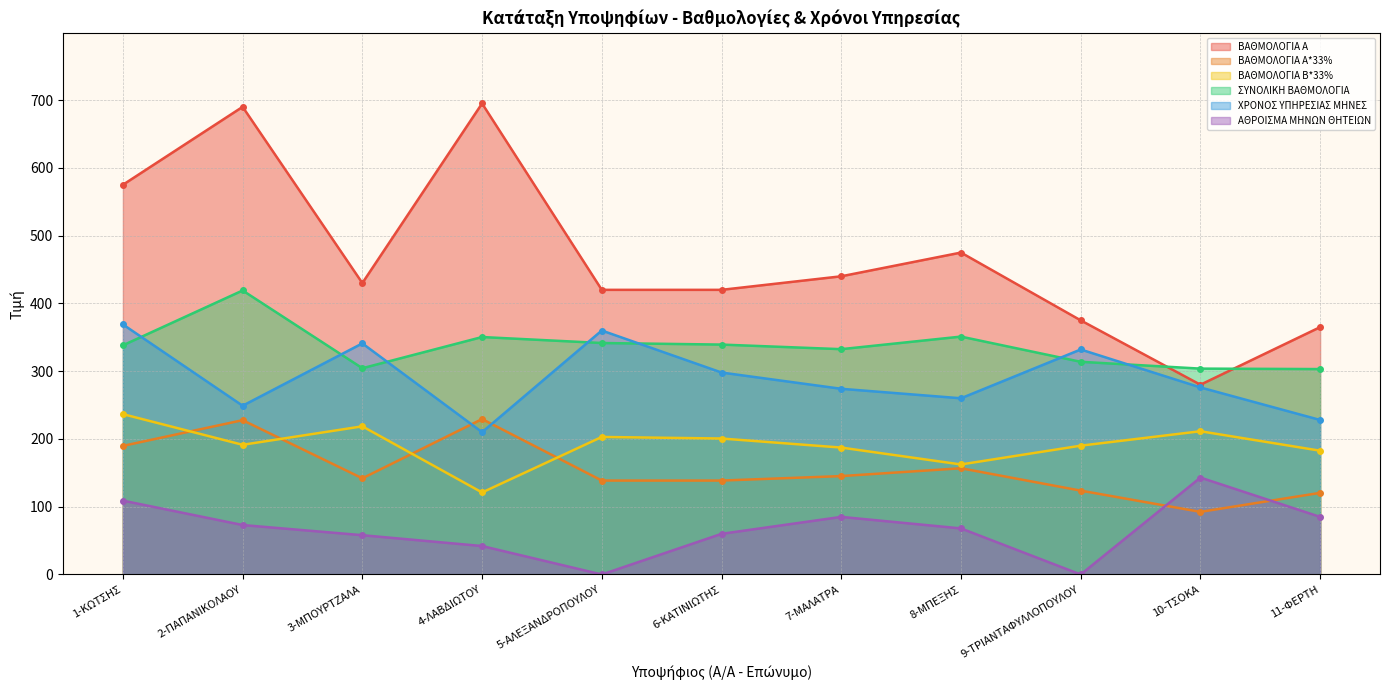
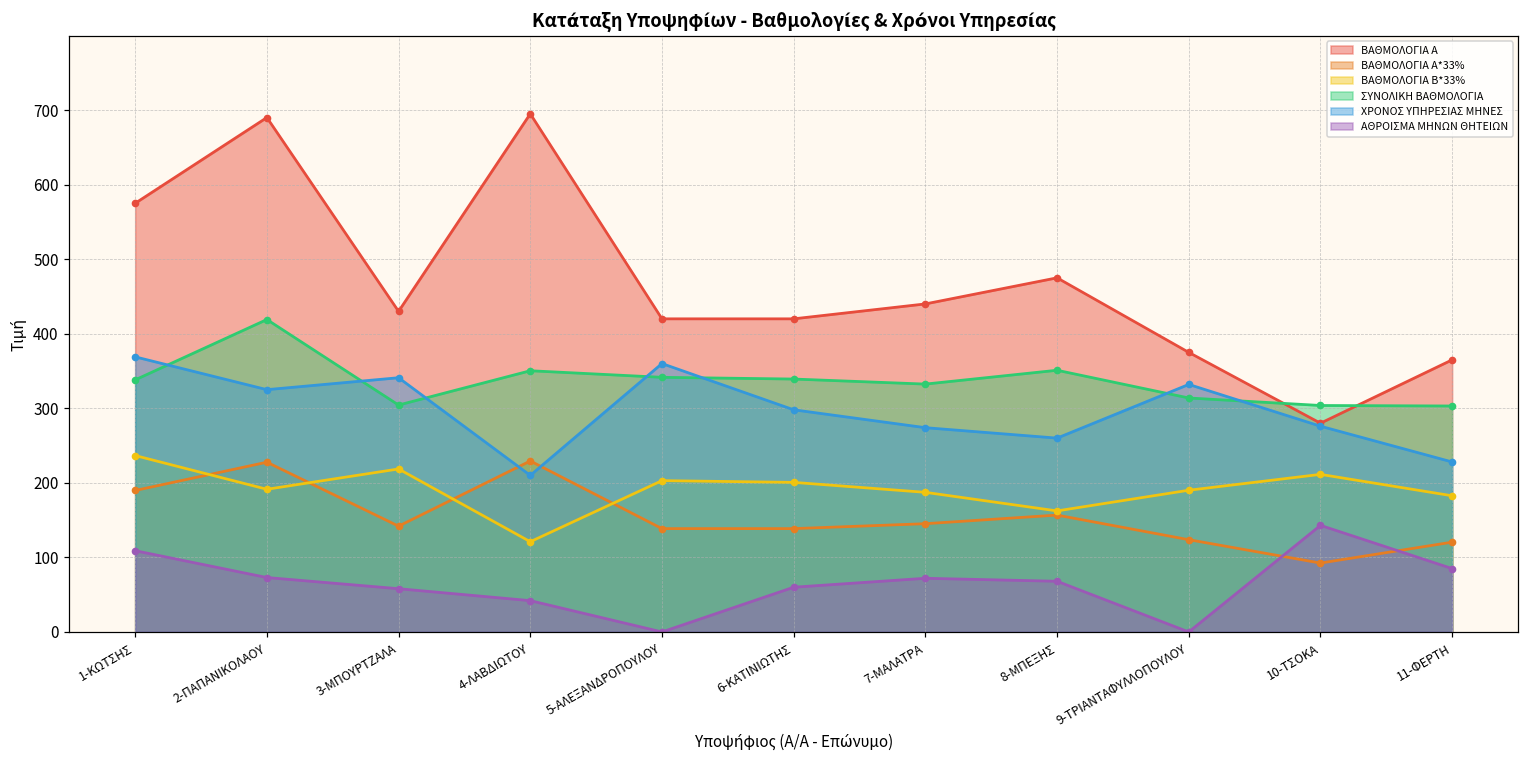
  {
    "ΣΥΝΟΛΙΚΗ ΒΑΘΜΟΛΟΓΙΑ": {
      "1-ΚΩΤΣΗΣ": 340,
      "2-ΠΑΠΑΝΙΚΟΛΑΟΥ": 420,
      "3-ΜΠΟΥΡΤΖΑΛΑ": 300,
      "4-ΛΑΒΔΙΩΤΟΥ": 350,
      "5-ΑΛΕΞΑΝΔΡΟΠΟΥΛΟΥ": 340,
      "6-ΚΑΤΙΝΙΩΤΗΣ": 340,
      "7-ΜΑΛΑΤΡΑ": 330,
      "8-ΜΠΕΞΗΣ": 350,
      "9-ΤΡΙΑΝΤΑΦΥΛΛΟΠΟΥΛΟΥ": 310,
      "10-ΤΣΟΚΑ": 300,
      "11-ΦΕΡΤΗ": 300
    },
    "ΧΡΟΝΟΣ ΥΠΗΡΕΣΙΑΣ ΜΗΝΕΣ": {
      "1-ΚΩΤΣΗΣ": 370,
-     "2-ΠΑΠΑΝΙΚΟΛΑΟΥ": 250,
+     "2-ΠΑΠΑΝΙΚΟΛΑΟΥ": 330,
      "3-ΜΠΟΥΡΤΖΑΛΑ": 340,
      "4-ΛΑΒΔΙΩΤΟΥ": 210,
      "5-ΑΛΕΞΑΝΔΡΟΠΟΥΛΟΥ": 360,
      "6-ΚΑΤΙΝΙΩΤΗΣ": 300,
      "7-ΜΑΛΑΤΡΑ": 270,
      "8-ΜΠΕΞΗΣ": 260,
      "9-ΤΡΙΑΝΤΑΦΥΛΛΟΠΟΥΛΟΥ": 330,
      "10-ΤΣΟΚΑ": 280,
      "11-ΦΕΡΤΗ": 230
    },
    "ΑΘΡΟΙΣΜΑ ΜΗΝΩΝ ΘΗΤΕΙΩΝ": {
      "1-ΚΩΤΣΗΣ": 110,
      "2-ΠΑΠΑΝΙΚΟΛΑΟΥ": 70,
      "3-ΜΠΟΥΡΤΖΑΛΑ": 60,
      "4-ΛΑΒΔΙΩΤΟΥ": 40,
      "5-ΑΛΕΞΑΝΔΡΟΠΟΥΛΟΥ": 0,
      "6-ΚΑΤΙΝΙΩΤΗΣ": 60,
-     "7-ΜΑΛΑΤΡΑ": 90,
+     "7-ΜΑΛΑΤΡΑ": 70,
      "8-ΜΠΕΞΗΣ": 70,
      "9-ΤΡΙΑΝΤΑΦΥΛΛΟΠΟΥΛΟΥ": 0,
      "10-ΤΣΟΚΑ": 140,
      "11-ΦΕΡΤΗ": 90
    }
  }
